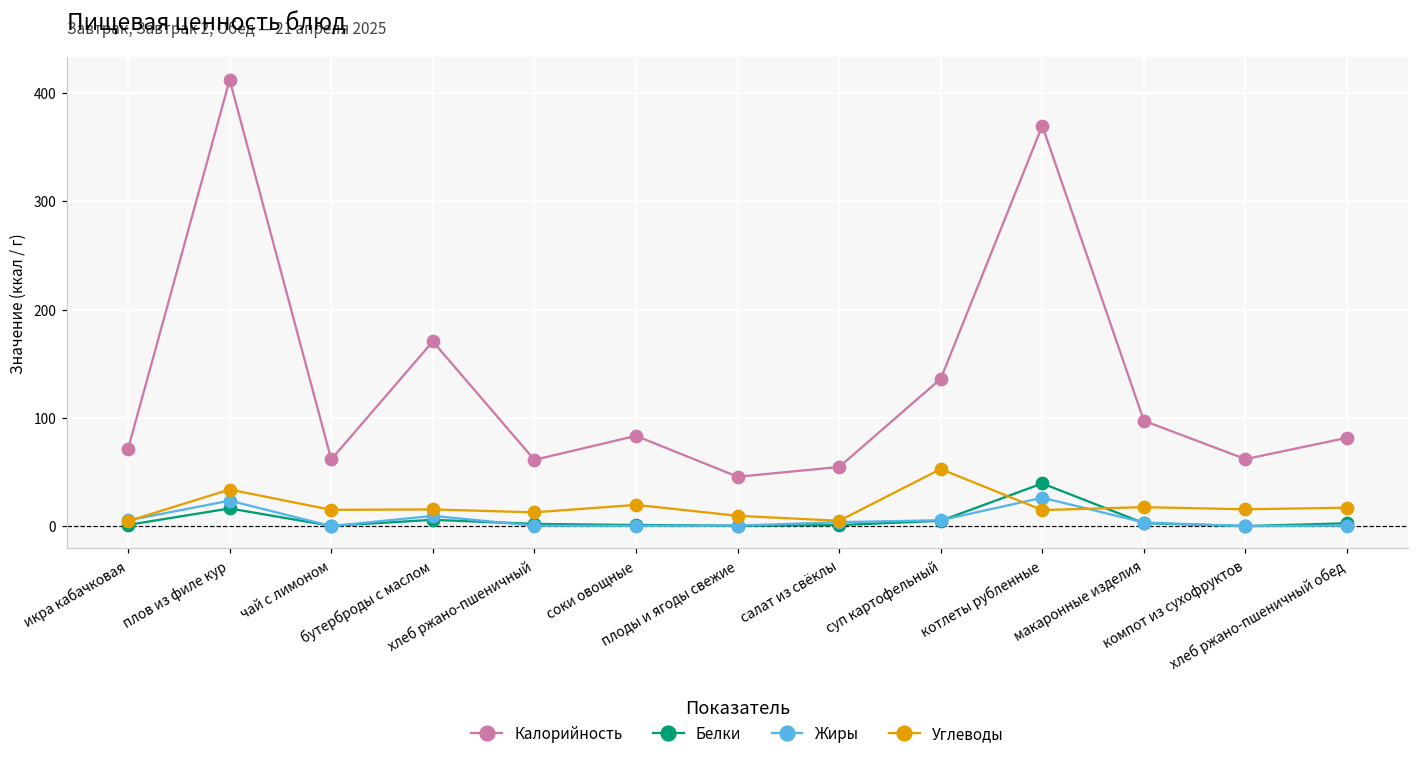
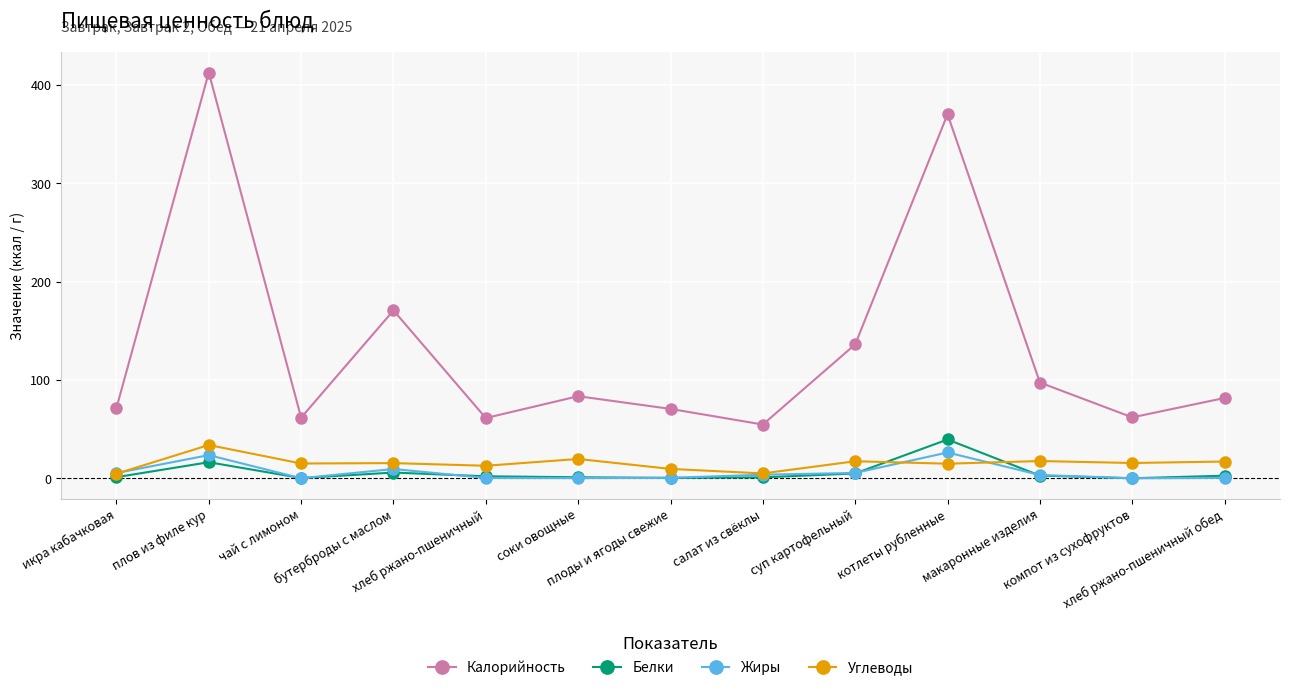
  {
    "Калорийность": {
      "икра кабачковая": 70,
      "плов из филе кур": 410,
      "чай с лимоном": 60,
      "бутерброды с маслом": 170,
      "хлеб ржано-пшеничный": 60,
      "соки овощные": 80,
-     "плоды и ягоды свежие": 50,
+     "плоды и ягоды свежие": 70,
      "салат из свёклы": 50,
      "суп картофельный": 140,
      "котлеты рубленные": 370,
      "макаронные изделия": 100,
      "компот из сухофруктов": 60,
      "хлеб ржано-пшеничный обед": 80
    },
    "Белки": {
      "икра кабачковая": 0,
      "плов из филе кур": 20,
      "бутерброды с маслом": 10,
      "салат из свёклы": 0,
      "котлеты рубленные": 40
    },
    "Жиры": {
      "плов из филе кур": 20,
      "бутерброды с маслом": 10,
      "котлеты рубленные": 30
    },
    "Углеводы": {
      "плов из филе кур": 30,
      "чай с лимоном": 20,
      "бутерброды с маслом": 20,
      "хлеб ржано-пшеничный": 10,
      "соки овощные": 20,
      "плоды и ягоды свежие": 10,
-     "суп картофельный": 50,
+     "суп картофельный": 20,
      "котлеты рубленные": 10,
      "макаронные изделия": 20,
      "компот из сухофруктов": 20,
      "хлеб ржано-пшеничный обед": 20
    }
  }
